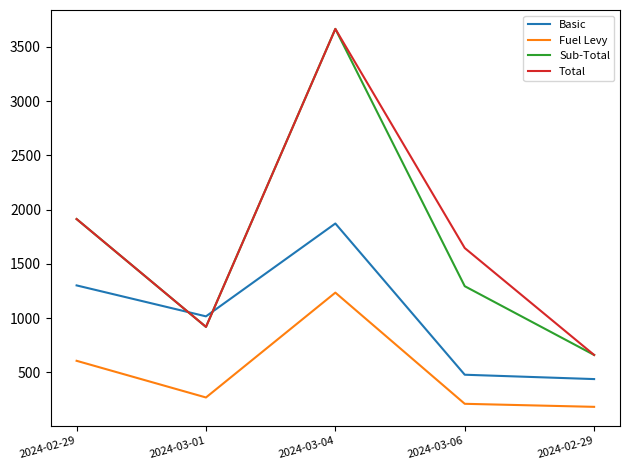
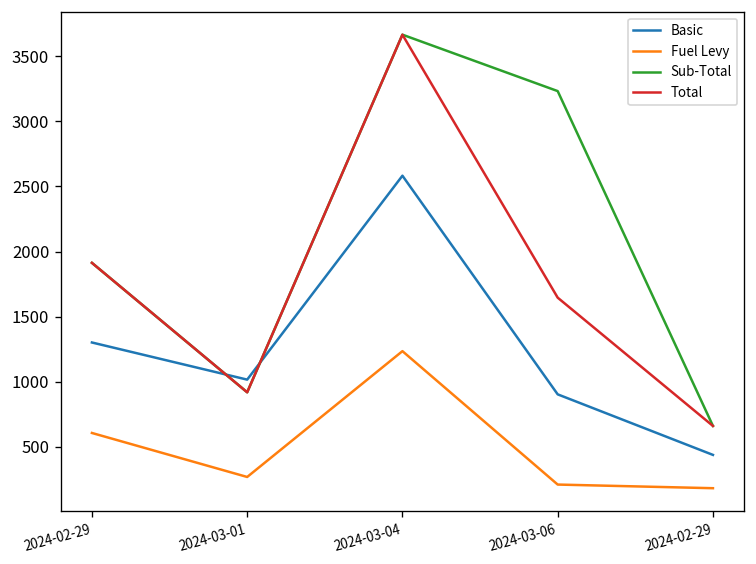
  {
    "Basic": {
      "2024-03-01": 1020,
-     "2024-03-04": 1870,
-     "2024-03-06": 480
+     "2024-03-04": 2580,
+     "2024-03-06": 900
    },
    "Fuel Levy": {
      "2024-03-01": 270,
      "2024-03-04": 1240,
      "2024-03-06": 210
    },
    "Sub-Total": {
-     "2024-03-06": 1290
+     "2024-03-06": 3230
    },
    "Total": {
      "2024-03-06": 1650
    }
  }
